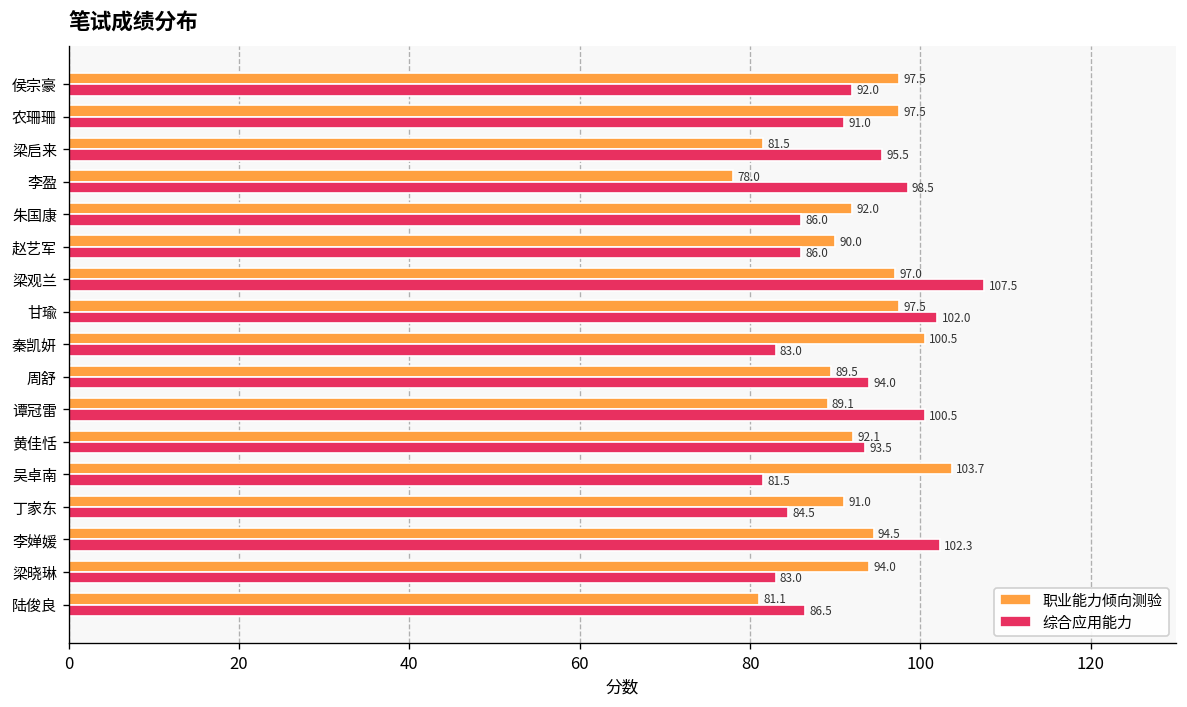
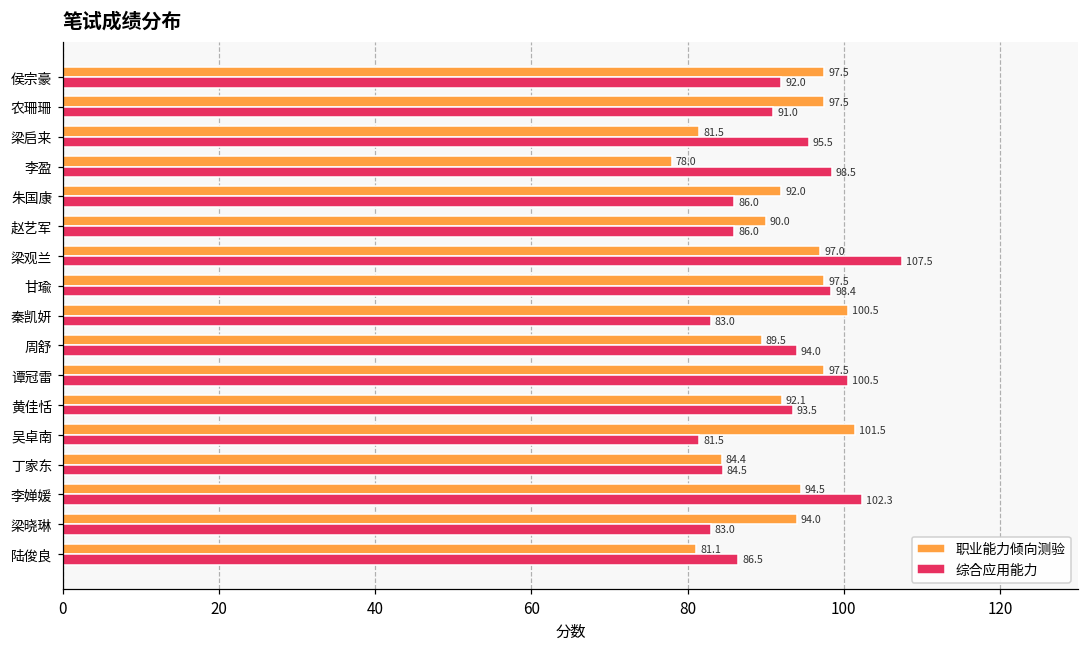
  {
    "职业能力倾向测验": {
      "侯宗豪": 97.5,
      "农珊珊": 97.5,
      "梁启来": 81.5,
      "李盈": 78.0,
      "朱国康": 92.0,
      "赵艺军": 90.0,
      "梁观兰": 97.0,
      "甘瑜": 97.5,
      "秦凯妍": 100.5,
      "周舒": 89.5,
-     "谭冠雷": 89.1,
+     "谭冠雷": 97.5,
      "黄佳恬": 92.1,
-     "吴卓南": 103.7,
-     "丁家东": 91.0,
+     "吴卓南": 101.5,
+     "丁家东": 84.4,
      "李婵媛": 94.5,
      "梁晓琳": 94.0,
      "陆俊良": 81.1
    },
    "综合应用能力": {
      "侯宗豪": 92.0,
      "农珊珊": 91.0,
      "梁启来": 95.5,
      "李盈": 98.5,
      "朱国康": 86.0,
      "赵艺军": 86.0,
      "梁观兰": 107.5,
-     "甘瑜": 102.0,
+     "甘瑜": 98.4,
      "秦凯妍": 83.0,
      "周舒": 94.0,
      "谭冠雷": 100.5,
      "黄佳恬": 93.5,
      "吴卓南": 81.5,
      "丁家东": 84.5,
      "李婵媛": 102.3,
      "梁晓琳": 83.0,
      "陆俊良": 86.5
    }
  }
